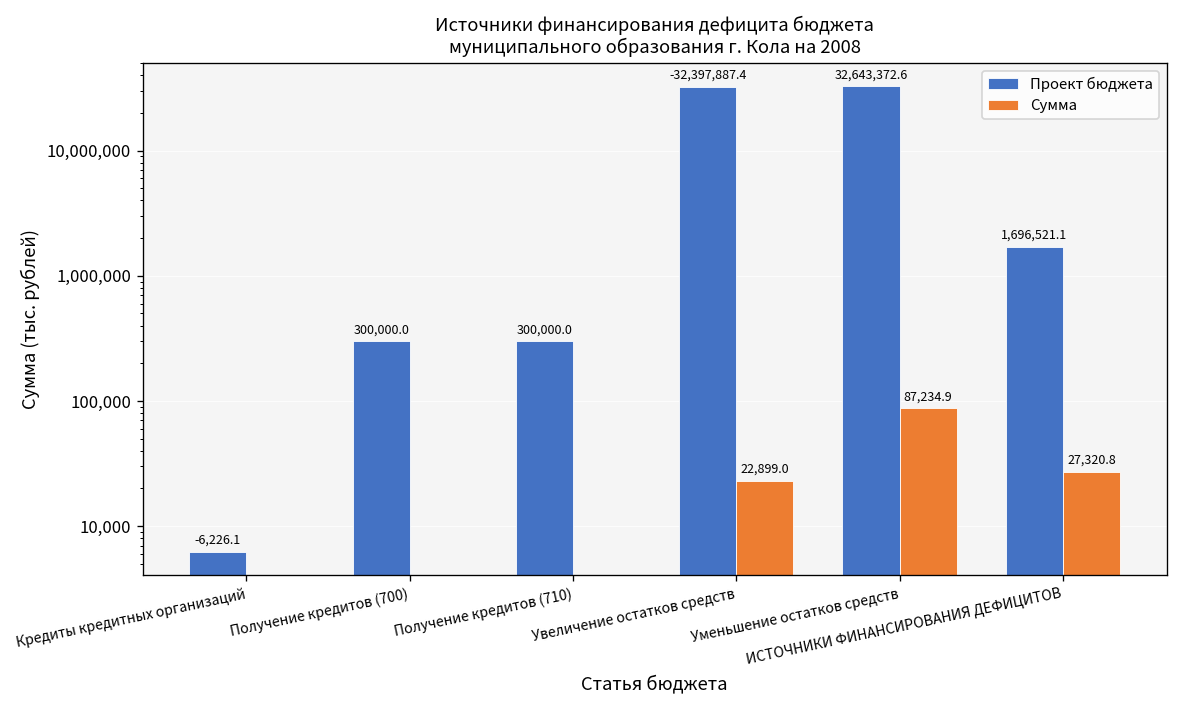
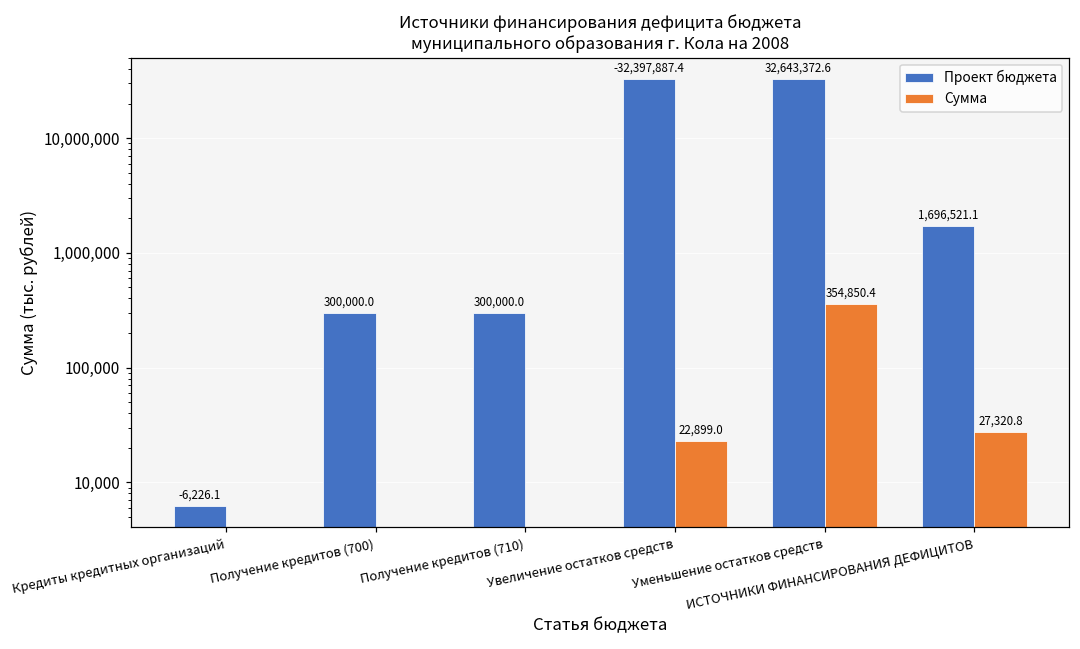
  {
    "Проект бюджета": {
      "Получение кредитов (700)": "300,000.0",
      "Получение кредитов (710)": "300,000.0",
      "Уменьшение остатков средств": "32,643,372.6",
      "ИСТОЧНИКИ ФИНАНСИРОВАНИЯ ДЕФИЦИТОВ": "1,696,521.1"
    },
    "Сумма": {
      "Увеличение остатков средств": "22,899.0",
-     "Уменьшение остатков средств": "87,234.9",
+     "Уменьшение остатков средств": "354,850.4",
      "ИСТОЧНИКИ ФИНАНСИРОВАНИЯ ДЕФИЦИТОВ": "27,320.8"
    }
  }
